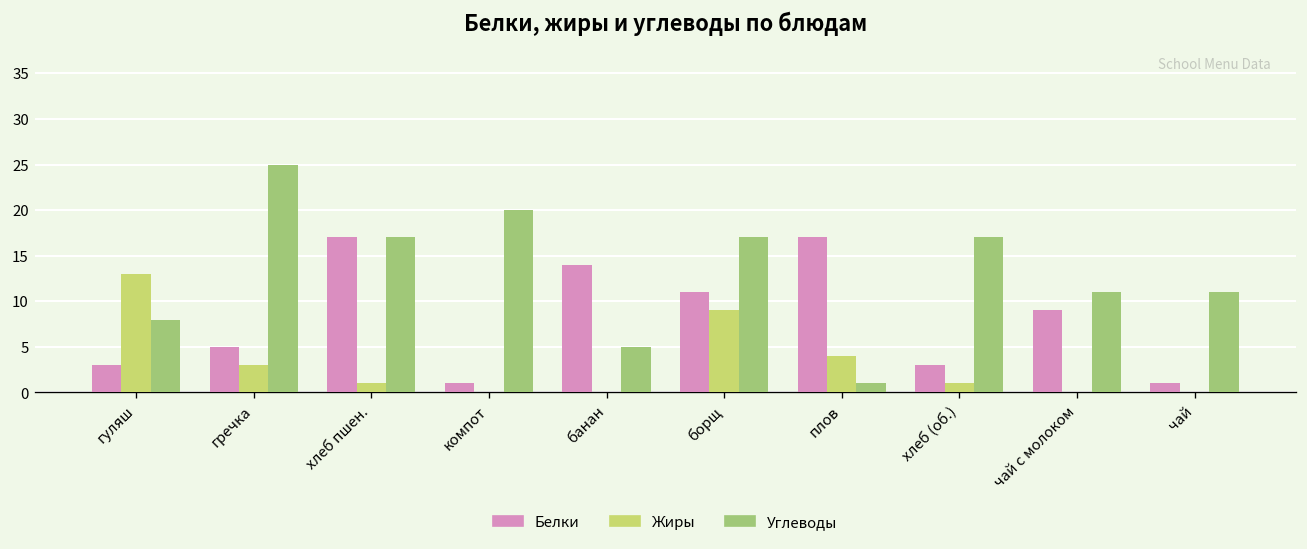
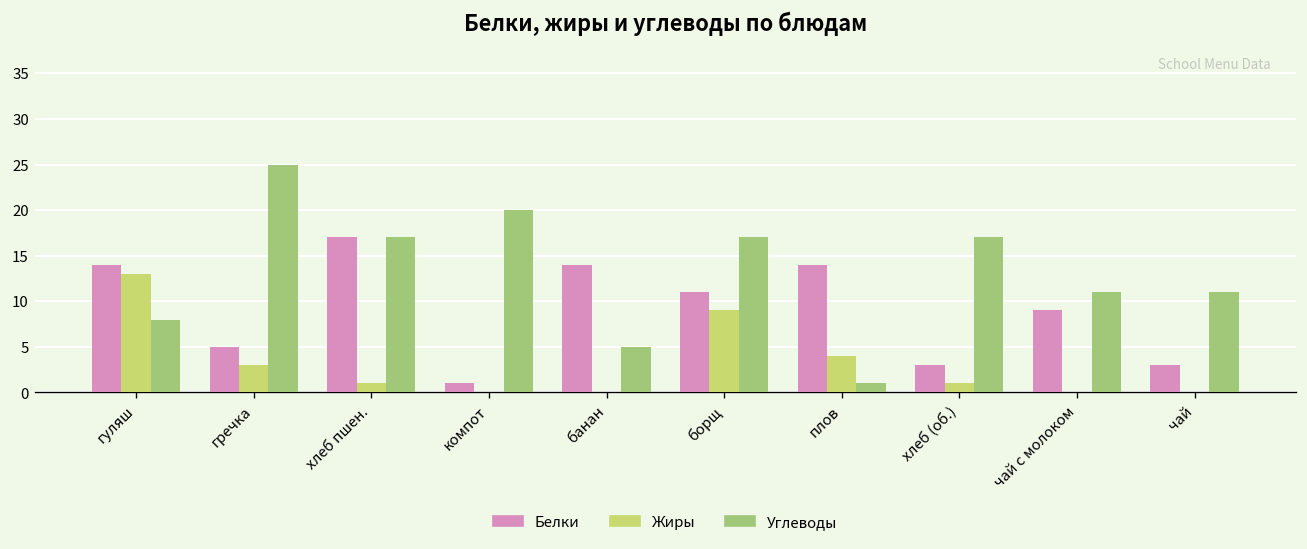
  {
    "Белки": {
-     "гуляш": 3,
+     "гуляш": 14,
      "гречка": 5,
      "хлеб пшен.": 17,
      "компот": 1,
      "банан": 14,
      "борщ": 11,
-     "плов": 17,
+     "плов": 14,
      "хлеб (об.)": 3,
      "чай с молоком": 9,
-     "чай": 1
+     "чай": 3
    }
  }
